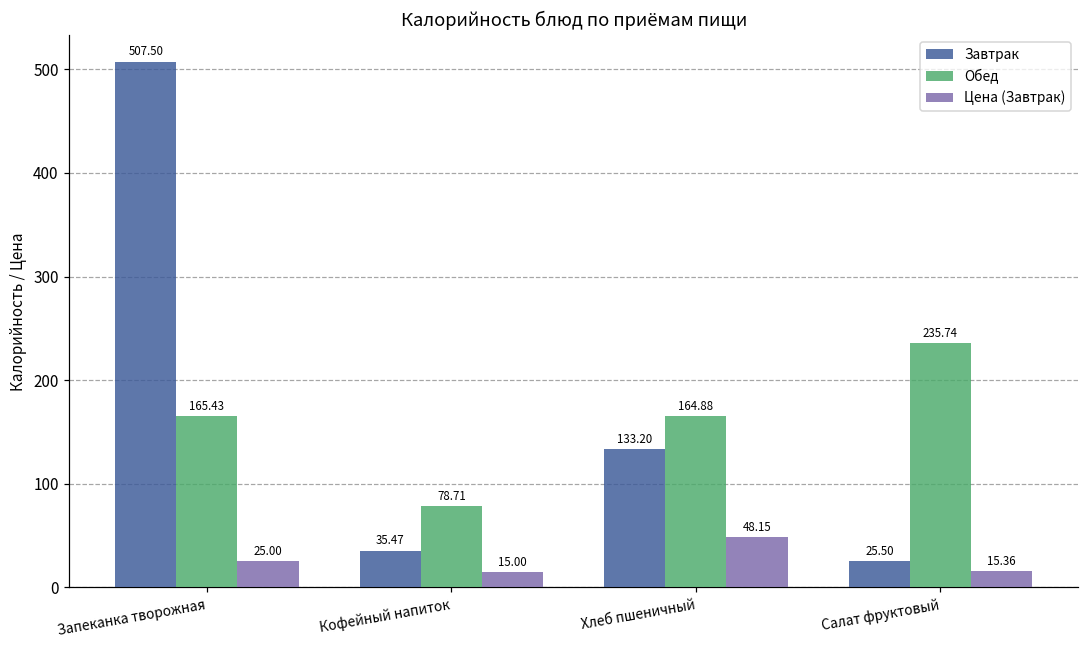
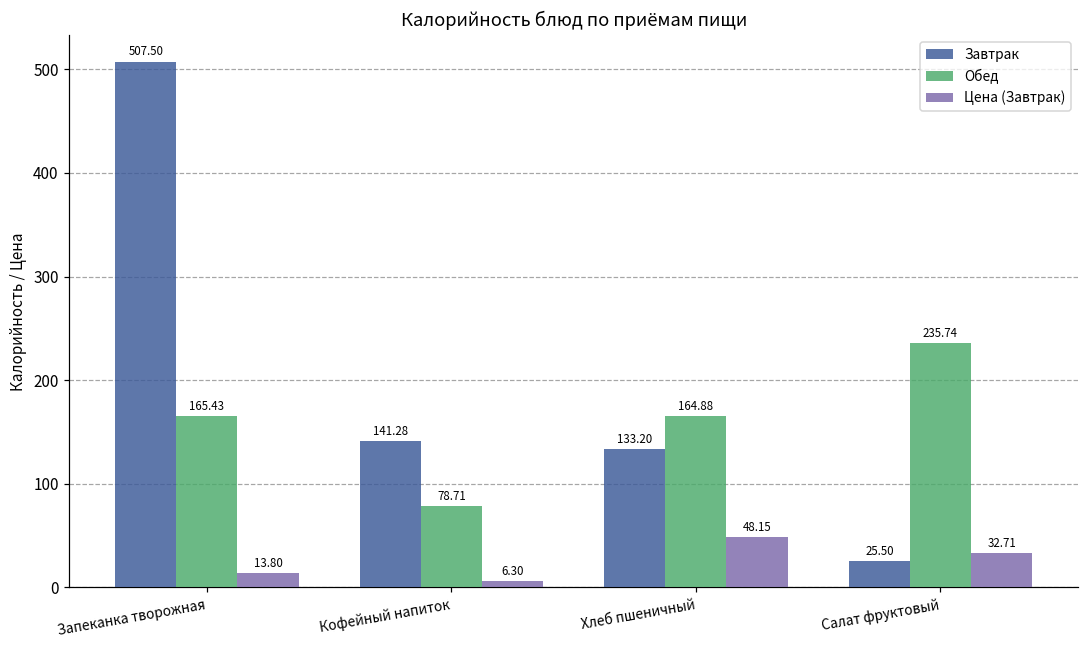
  {
    "Завтрак": {
      "Запеканка творожная": 507.50,
-     "Кофейный напиток": 35.47,
+     "Кофейный напиток": 141.28,
      "Хлеб пшеничный": 133.20,
      "Салат фруктовый": 25.50
    },
    "Обед": {
      "Запеканка творожная": 165.43,
      "Кофейный напиток": 78.71,
      "Хлеб пшеничный": 164.88,
      "Салат фруктовый": 235.74
    },
    "Цена (Завтрак)": {
-     "Запеканка творожная": 25.00,
-     "Кофейный напиток": 15.00,
+     "Запеканка творожная": 13.80,
+     "Кофейный напиток": 6.30,
      "Хлеб пшеничный": 48.15,
-     "Салат фруктовый": 15.36
+     "Салат фруктовый": 32.71
    }
  }
